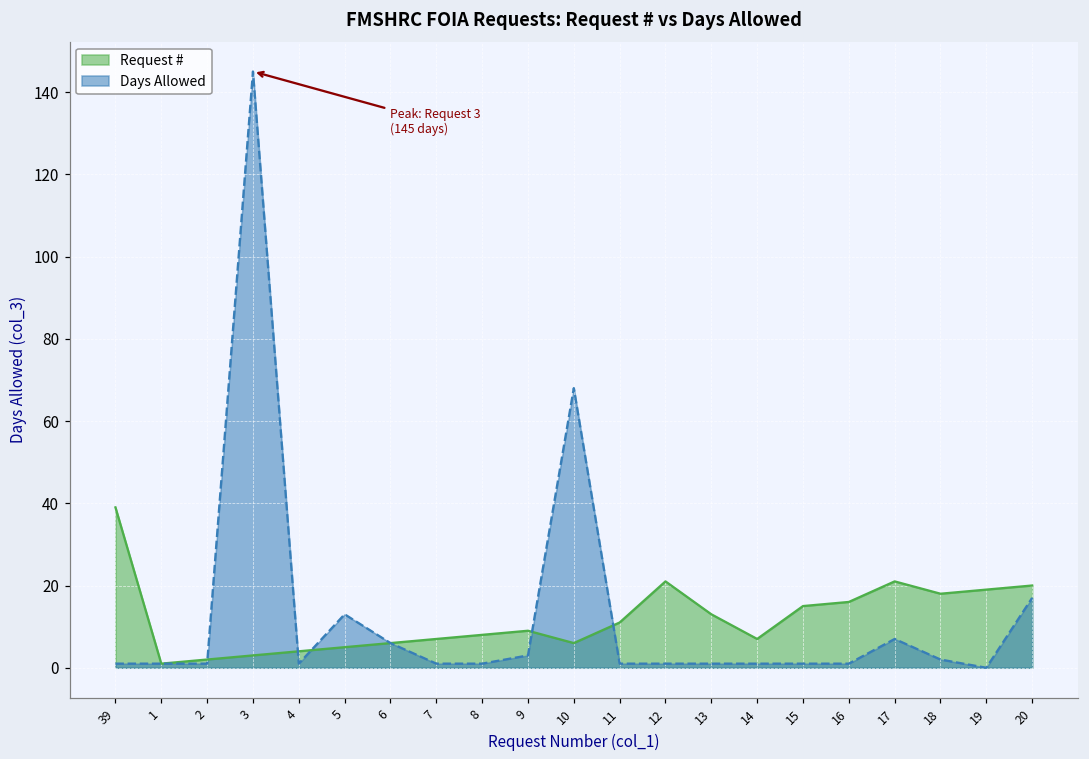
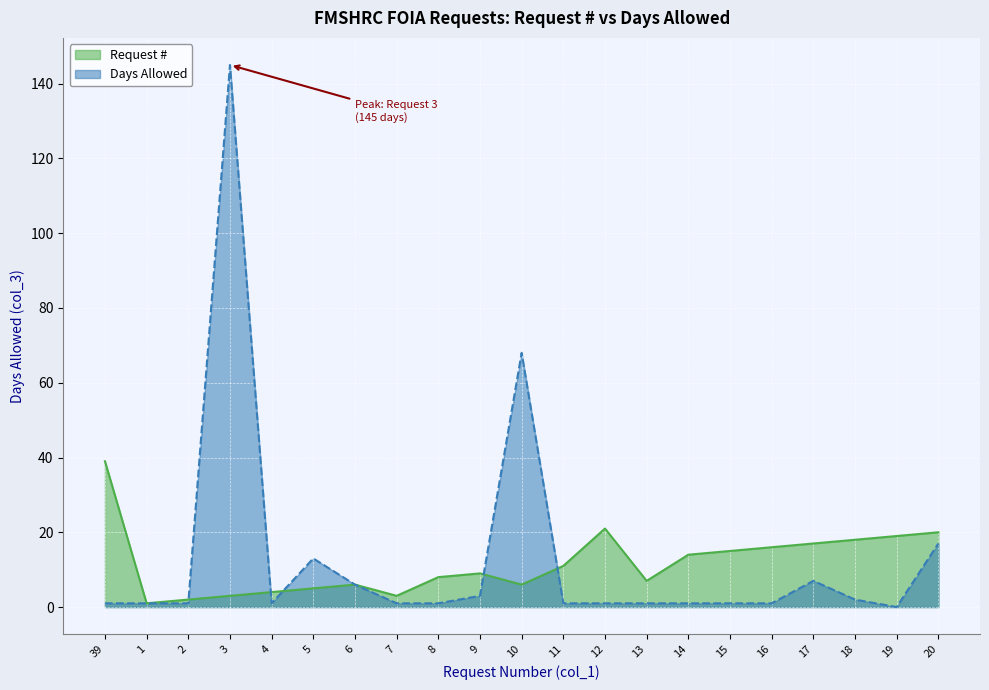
  {
    "Request #": {
      "39": "39",
      "2": "2",
      "3": "3",
      "4": "4",
      "5": "5",
-     "7": "7",
+     "7": "3",
      "8": "8",
      "9": "9",
      "10": "6",
      "11": "11",
      "12": "21",
-     "13": "13",
-     "14": "7",
+     "13": "7",
+     "14": "14",
      "15": "15",
      "16": "16",
-     "17": "21",
+     "17": "17",
      "18": "18",
      "19": "19",
      "20": "20"
    },
    "Days Allowed": {
      "3": "(145 days)"
    }
  }
